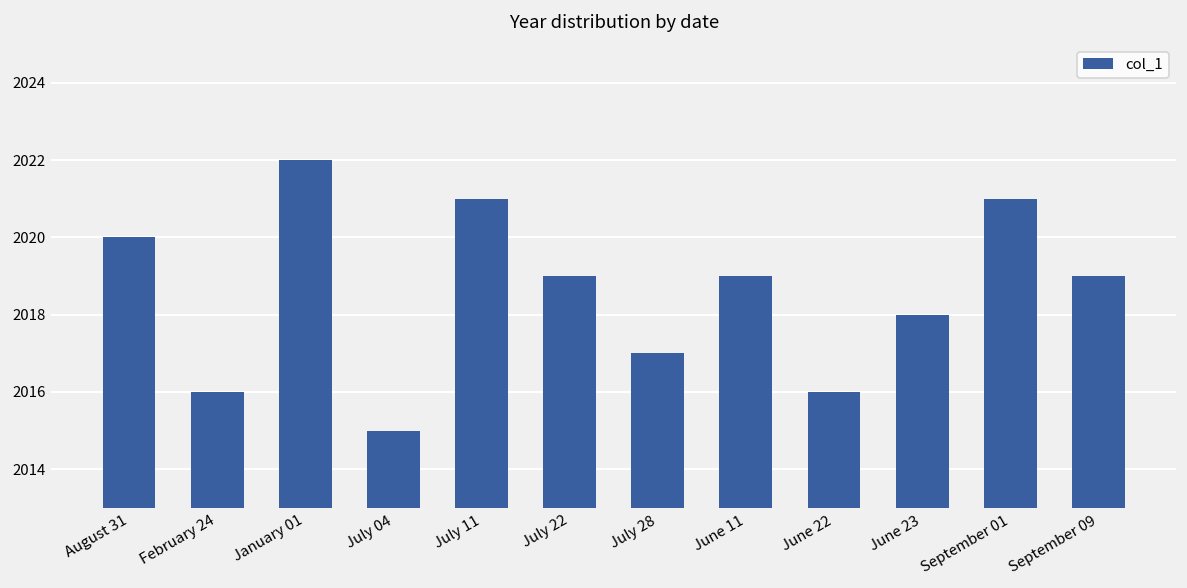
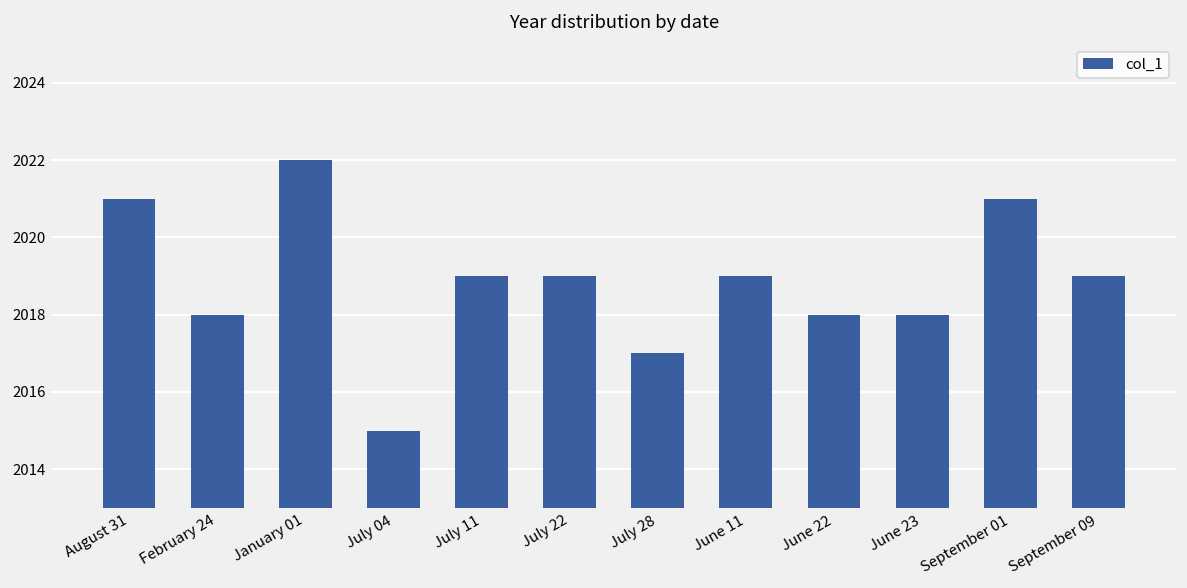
  {
-   "August 31": 2020,
-   "February 24": 2016,
+   "August 31": 2021,
+   "February 24": 2018,
    "January 01": 2022,
    "July 04": 2015,
-   "July 11": 2021,
+   "July 11": 2019,
    "July 22": 2019,
    "July 28": 2017,
    "June 11": 2019,
-   "June 22": 2016,
+   "June 22": 2018,
    "June 23": 2018,
    "September 01": 2021,
    "September 09": 2019
  }
